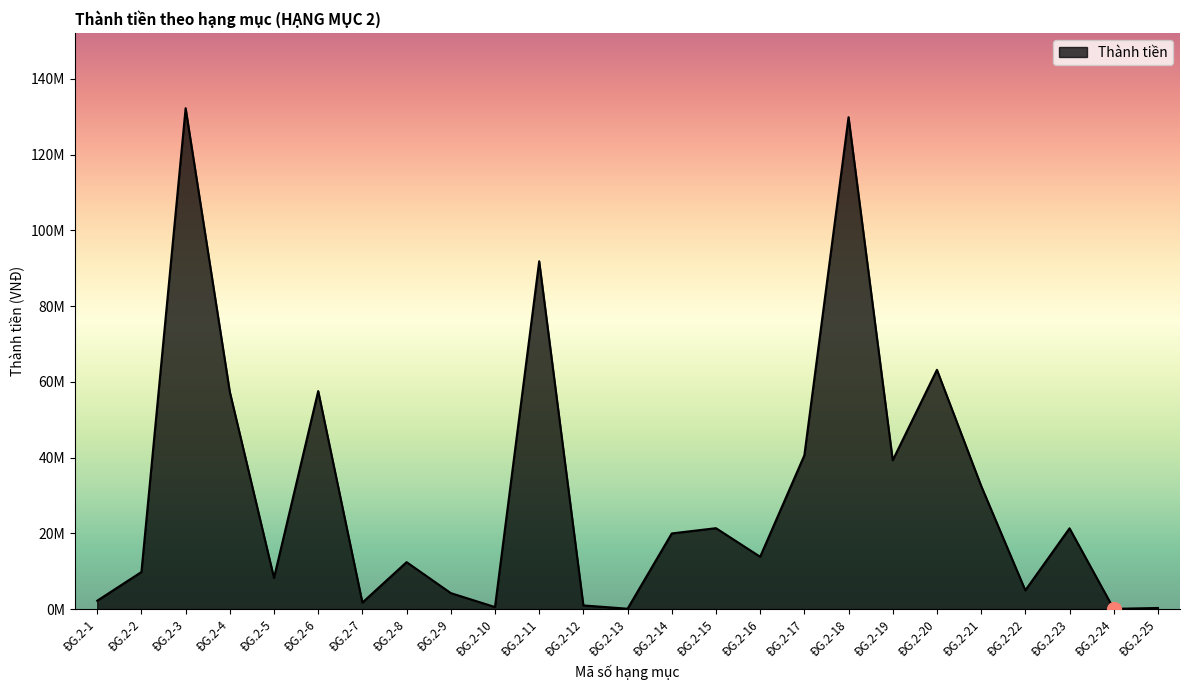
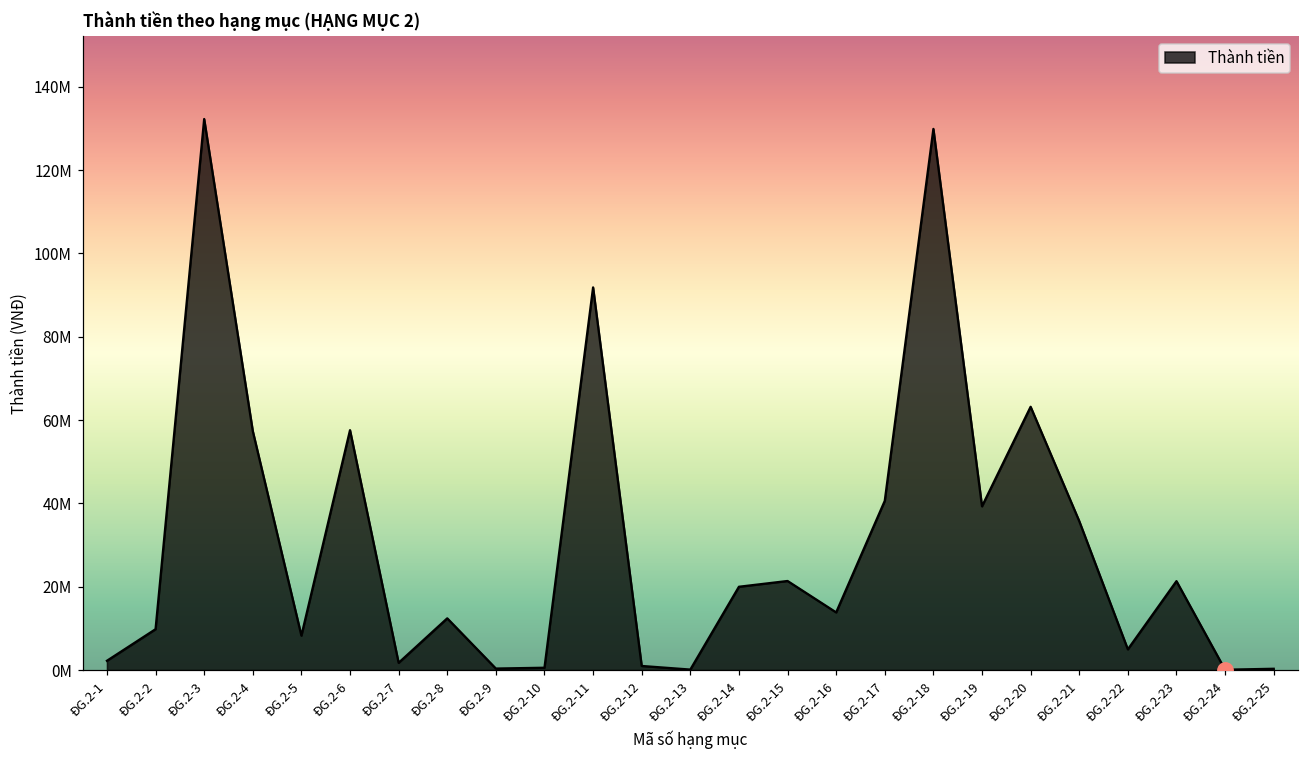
  {
    "Thành tiền": {
      "ĐG.2-1": 2000000,
      "ĐG.2-2": 10000000,
      "ĐG.2-3": 132000000,
      "ĐG.2-4": 57000000,
      "ĐG.2-5": 8000000,
      "ĐG.2-6": 58000000,
      "ĐG.2-7": 2000000,
      "ĐG.2-8": 12000000,
-     "ĐG.2-9": 4000000,
+     "ĐG.2-9": 0,
      "ĐG.2-10": 1000000,
      "ĐG.2-11": 92000000,
      "ĐG.2-12": 1000000,
      "ĐG.2-13": 0,
      "ĐG.2-14": 20000000,
      "ĐG.2-15": 21000000,
      "ĐG.2-16": 14000000,
      "ĐG.2-17": 41000000,
      "ĐG.2-18": 130000000,
      "ĐG.2-19": 39000000,
      "ĐG.2-20": 63000000,
-     "ĐG.2-21": 33000000,
+     "ĐG.2-21": 36000000,
      "ĐG.2-22": 5000000,
      "ĐG.2-23": 21000000,
      "ĐG.2-25": 0
    }
  }
